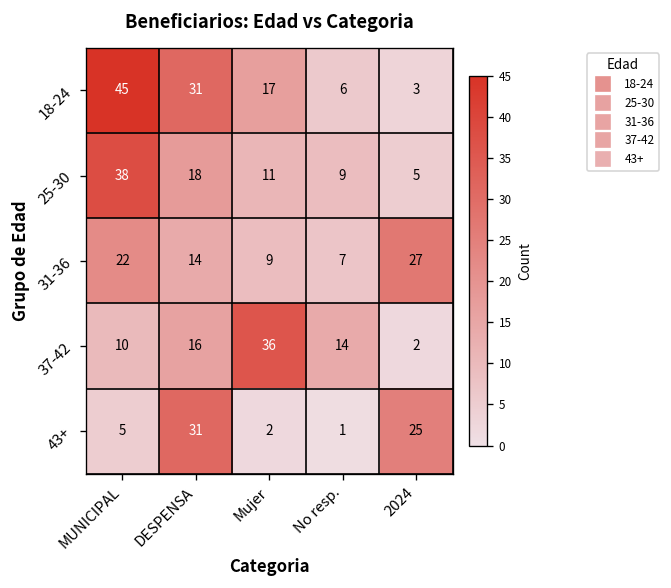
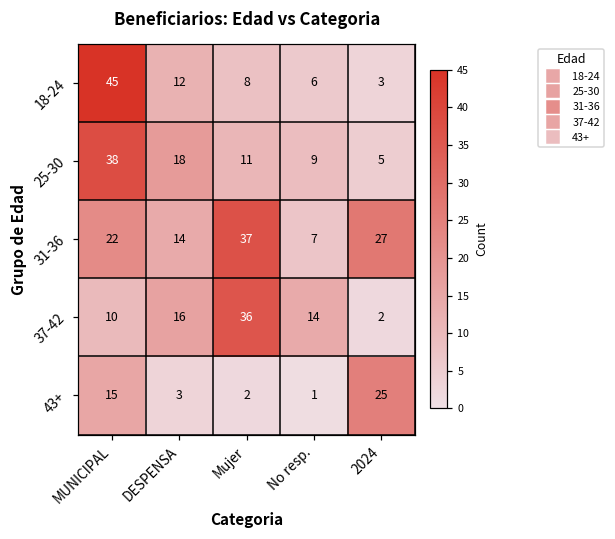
  {
    "18-24": {
      "MUNICIPAL": 45,
-     "DESPENSA": 31,
-     "Mujer": 17,
+     "DESPENSA": 12,
+     "Mujer": 8,
      "No resp.": 6,
      "2024": 3
    },
    "25-30": {
      "MUNICIPAL": 38,
      "DESPENSA": 18,
      "Mujer": 11,
      "No resp.": 9,
      "2024": 5
    },
    "31-36": {
      "MUNICIPAL": 22,
      "DESPENSA": 14,
-     "Mujer": 9,
+     "Mujer": 37,
      "No resp.": 7,
      "2024": 27
    },
    "37-42": {
      "MUNICIPAL": 10,
      "DESPENSA": 16,
      "Mujer": 36,
      "No resp.": 14,
      "2024": 2
    },
    "43+": {
-     "MUNICIPAL": 5,
-     "DESPENSA": 31,
+     "MUNICIPAL": 15,
+     "DESPENSA": 3,
      "Mujer": 2,
      "No resp.": 1,
      "2024": 25
    }
  }
